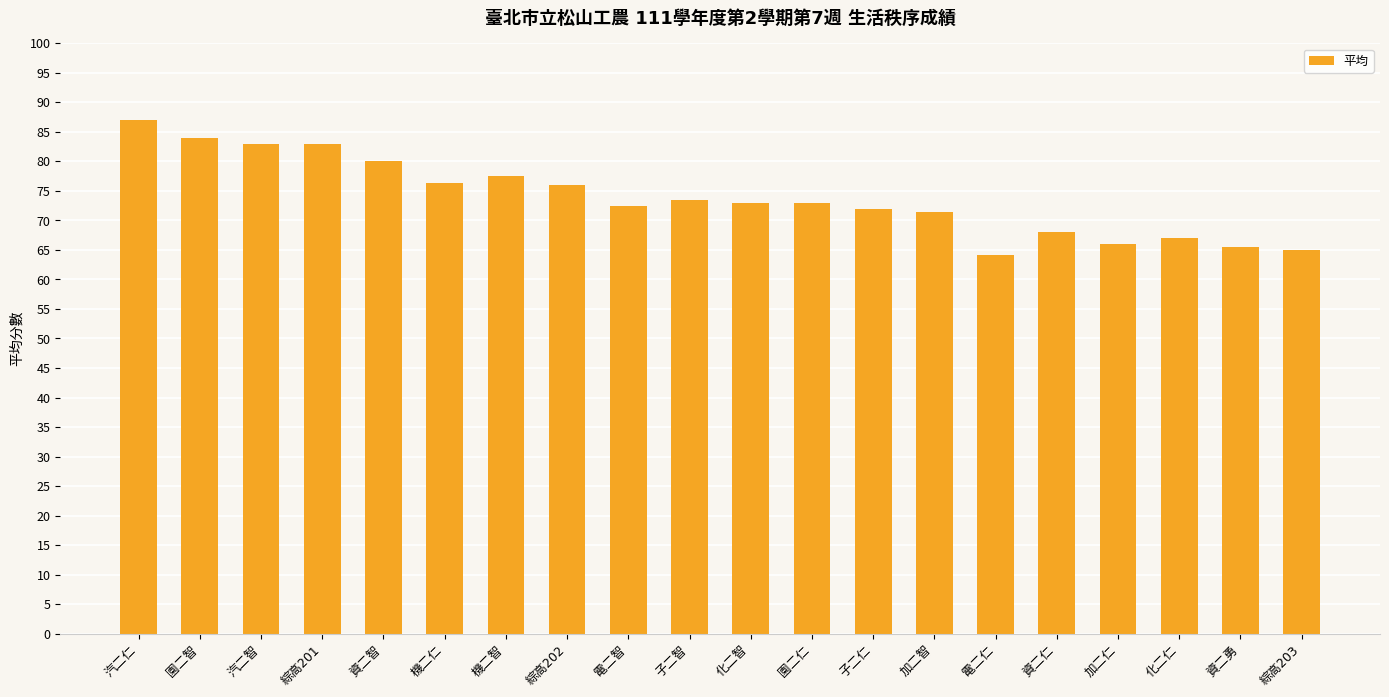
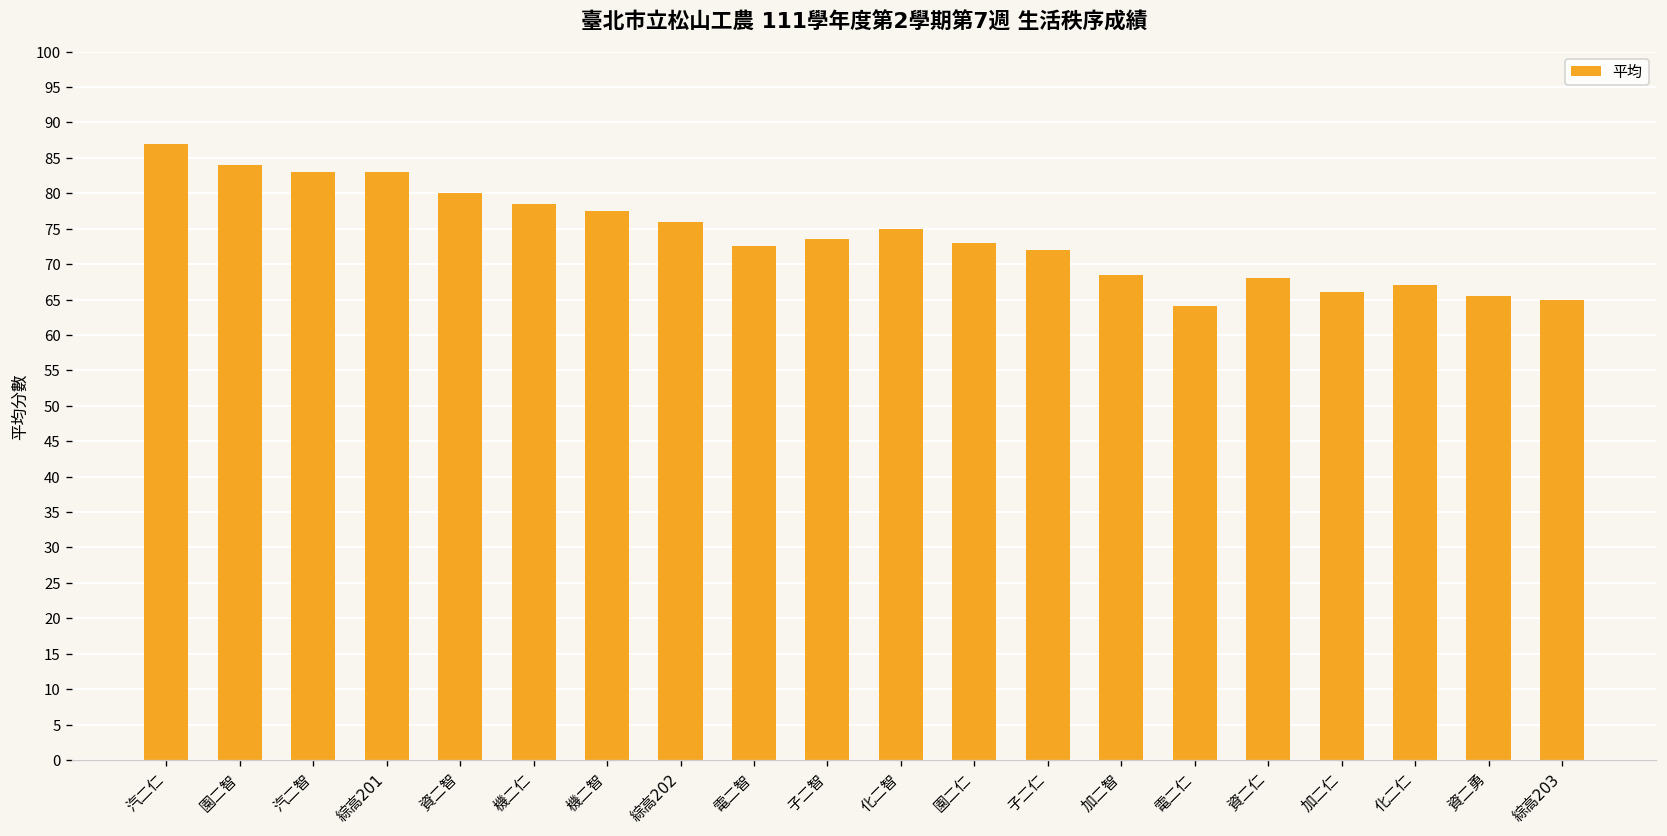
  {
    "汽二仁": 87,
    "園二智": 84,
    "汽二智": 83,
    "綜高201": 83,
    "資二智": 80,
-   "機二仁": 76,
+   "機二仁": 79,
    "機二智": 78,
    "綜高202": 76,
    "電二智": 73,
    "子二智": 74,
-   "化二智": 73,
+   "化二智": 75,
    "園二仁": 73,
    "子二仁": 72,
-   "加二智": 72,
+   "加二智": 69,
    "電二仁": 64,
    "資二仁": 68,
    "加二仁": 66,
    "化二仁": 67,
    "資二勇": 66,
    "綜高203": 65
  }
